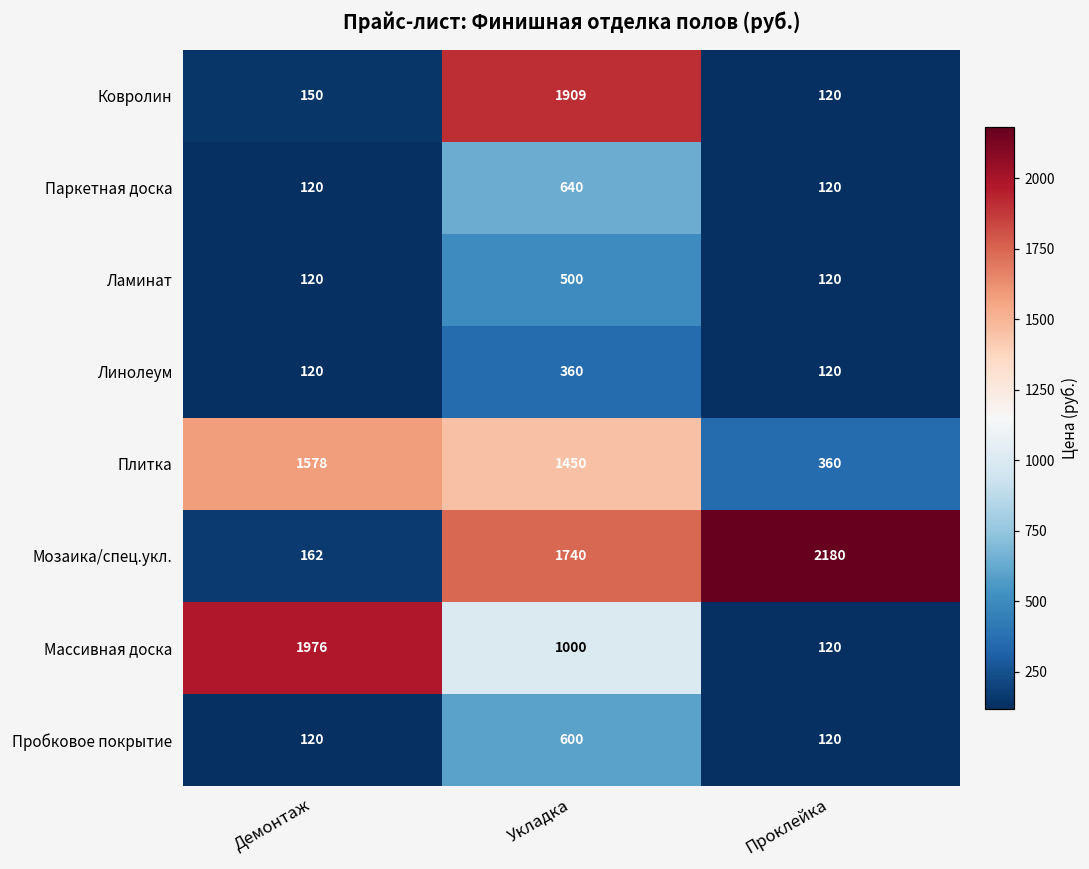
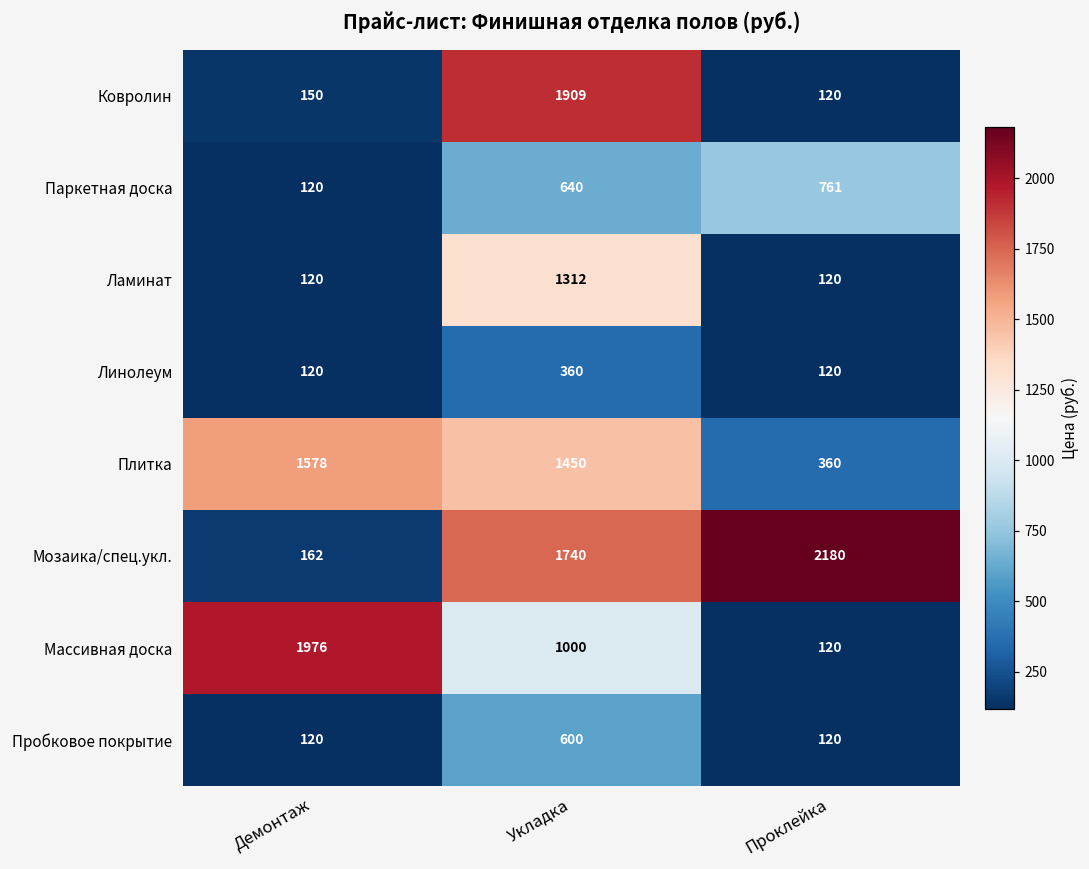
  {
    "Ковролин": {
      "Демонтаж": 150,
      "Укладка": 1909,
      "Проклейка": 120
    },
    "Паркетная доска": {
      "Демонтаж": 120,
      "Укладка": 640,
-     "Проклейка": 120
+     "Проклейка": 761
    },
    "Ламинат": {
      "Демонтаж": 120,
-     "Укладка": 500,
+     "Укладка": 1312,
      "Проклейка": 120
    },
    "Линолеум": {
      "Демонтаж": 120,
      "Укладка": 360,
      "Проклейка": 120
    },
    "Плитка": {
      "Демонтаж": 1578,
      "Укладка": 1450,
      "Проклейка": 360
    },
    "Мозаика/спец.укл.": {
      "Демонтаж": 162,
      "Укладка": 1740,
      "Проклейка": 2180
    },
    "Массивная доска": {
      "Демонтаж": 1976,
      "Укладка": 1000,
      "Проклейка": 120
    },
    "Пробковое покрытие": {
      "Демонтаж": 120,
      "Укладка": 600,
      "Проклейка": 120
    }
  }
